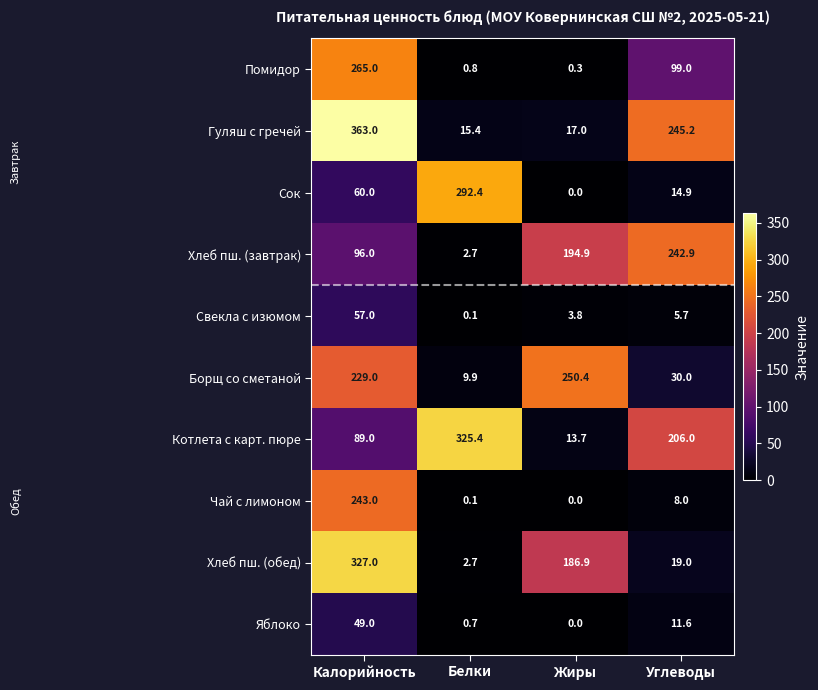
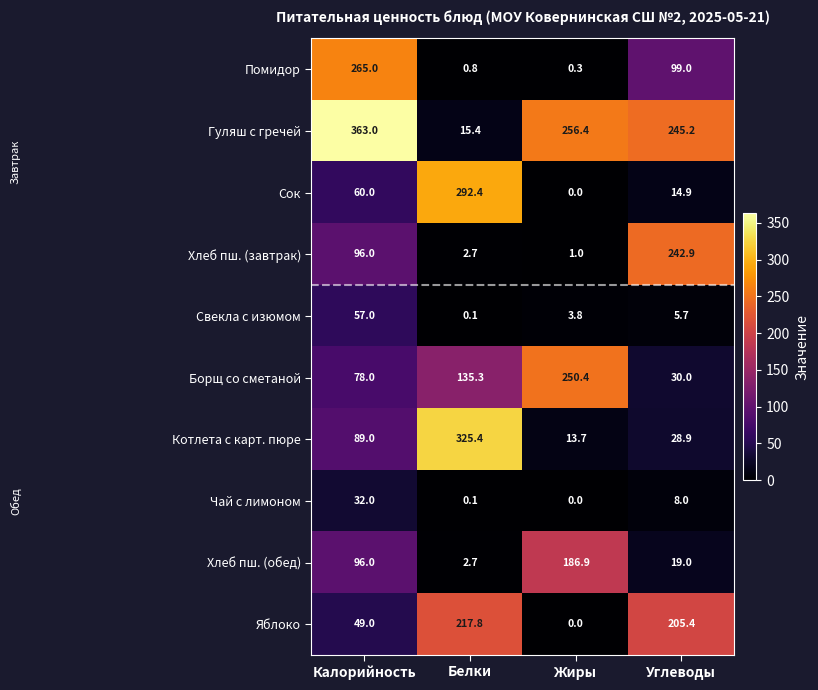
  {
    "Помидор": {
      "Калорийность": 265.0,
      "Белки": 0.8,
      "Жиры": 0.3,
      "Углеводы": 99.0
    },
    "Гуляш с гречей": {
      "Калорийность": 363.0,
      "Белки": 15.4,
-     "Жиры": 17.0,
+     "Жиры": 256.4,
      "Углеводы": 245.2
    },
    "Сок": {
      "Калорийность": 60.0,
      "Белки": 292.4,
      "Жиры": 0.0,
      "Углеводы": 14.9
    },
    "Хлеб пш. (завтрак)": {
      "Калорийность": 96.0,
      "Белки": 2.7,
-     "Жиры": 194.9,
+     "Жиры": 1.0,
      "Углеводы": 242.9
    },
    "Свекла с изюмом": {
      "Калорийность": 57.0,
      "Белки": 0.1,
      "Жиры": 3.8,
      "Углеводы": 5.7
    },
    "Борщ со сметаной": {
-     "Калорийность": 229.0,
-     "Белки": 9.9,
+     "Калорийность": 78.0,
+     "Белки": 135.3,
      "Жиры": 250.4,
      "Углеводы": 30.0
    },
    "Котлета с карт. пюре": {
      "Калорийность": 89.0,
      "Белки": 325.4,
      "Жиры": 13.7,
-     "Углеводы": 206.0
+     "Углеводы": 28.9
    },
    "Чай с лимоном": {
-     "Калорийность": 243.0,
+     "Калорийность": 32.0,
      "Белки": 0.1,
      "Жиры": 0.0,
      "Углеводы": 8.0
    },
    "Хлеб пш. (обед)": {
-     "Калорийность": 327.0,
+     "Калорийность": 96.0,
      "Белки": 2.7,
      "Жиры": 186.9,
      "Углеводы": 19.0
    },
    "Яблоко": {
      "Калорийность": 49.0,
-     "Белки": 0.7,
+     "Белки": 217.8,
      "Жиры": 0.0,
-     "Углеводы": 11.6
+     "Углеводы": 205.4
    }
  }
